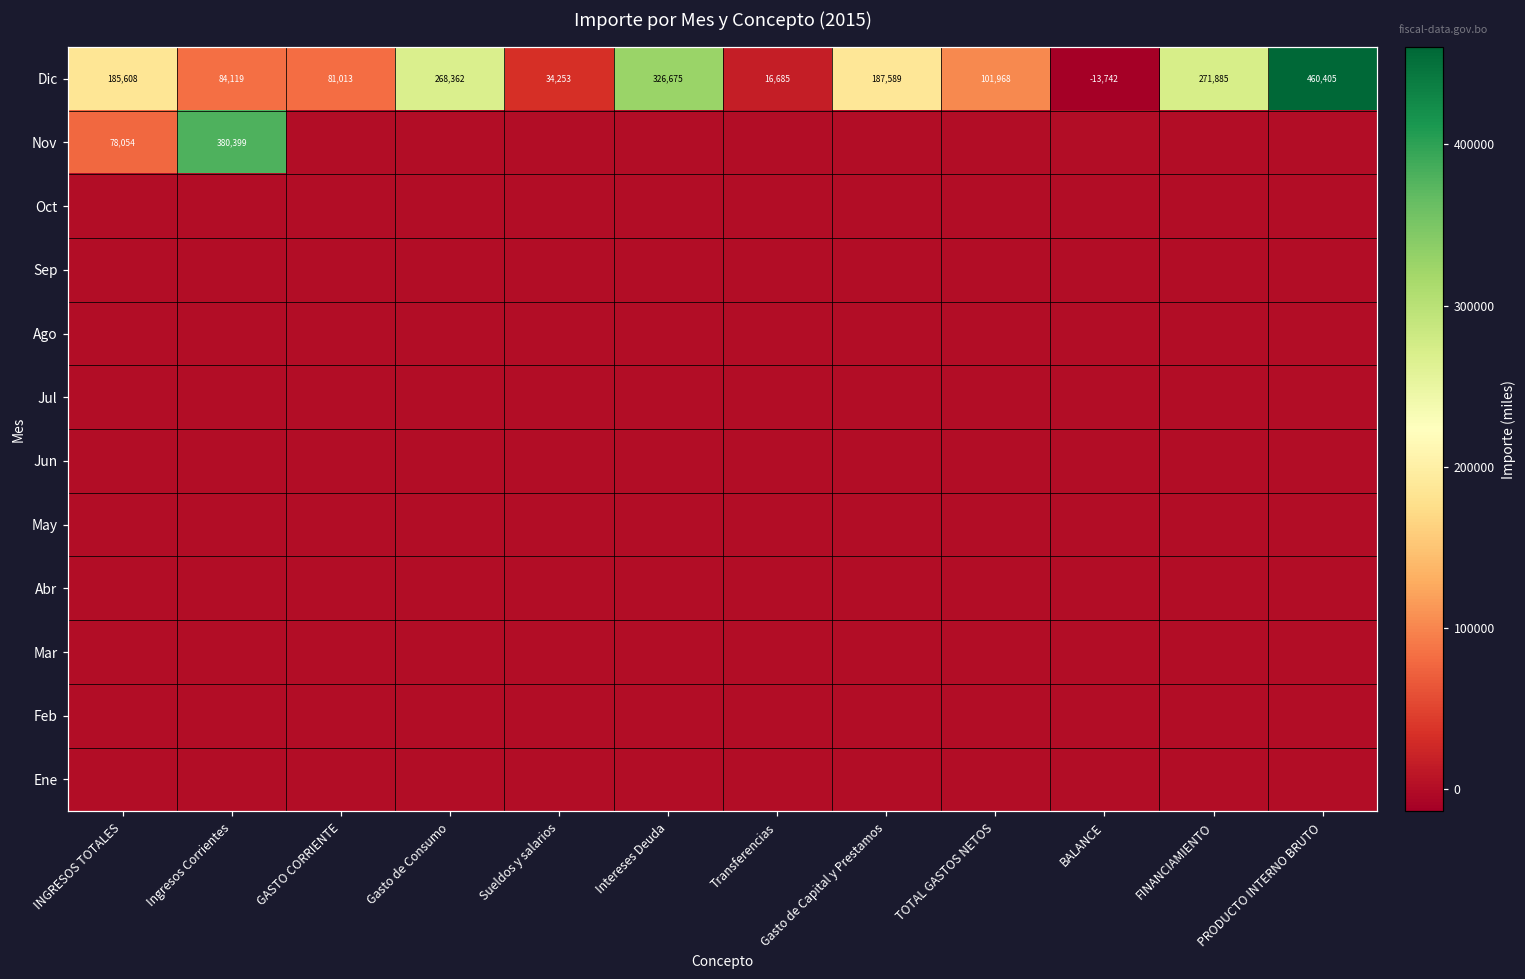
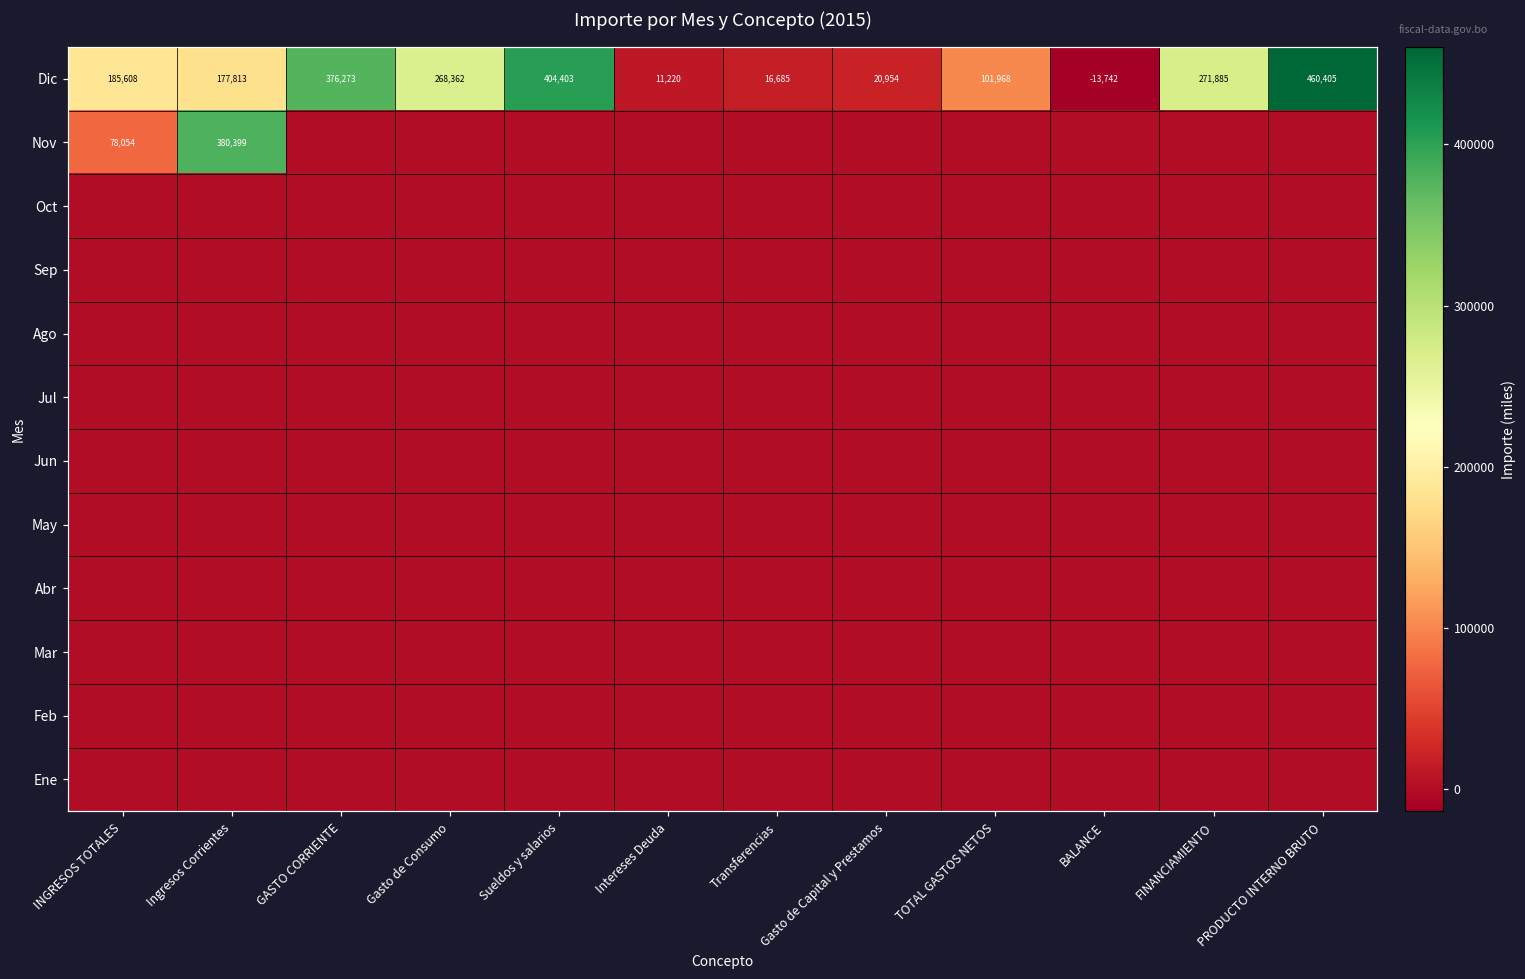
  {
    "Dic": {
      "INGRESOS TOTALES": "185,608",
-     "Ingresos Corrientes": "84,119",
-     "GASTO CORRIENTE": "81,013",
+     "Ingresos Corrientes": "177,813",
+     "GASTO CORRIENTE": "376,273",
      "Gasto de Consumo": "268,362",
-     "Sueldos y salarios": "34,253",
-     "Intereses Deuda": "326,675",
+     "Sueldos y salarios": "404,403",
+     "Intereses Deuda": "11,220",
      "Transferencias": "16,685",
-     "Gasto de Capital y Prestamos": "187,589",
+     "Gasto de Capital y Prestamos": "20,954",
      "TOTAL GASTOS NETOS": "101,968",
      "BALANCE": "-13,742",
      "FINANCIAMIENTO": "271,885",
      "PRODUCTO INTERNO BRUTO": "460,405"
    },
    "Nov": {
      "INGRESOS TOTALES": "78,054",
      "Ingresos Corrientes": "380,399"
    }
  }
